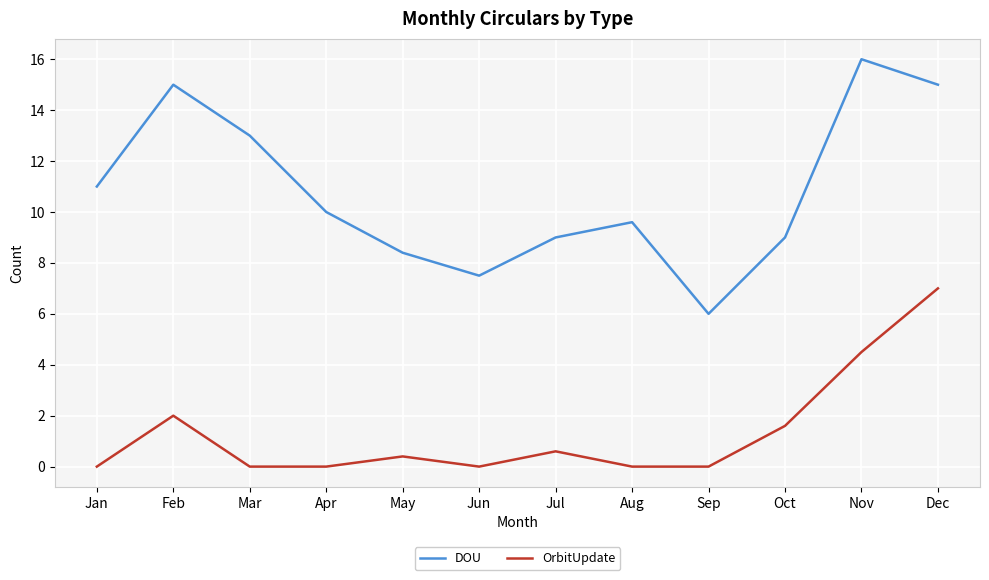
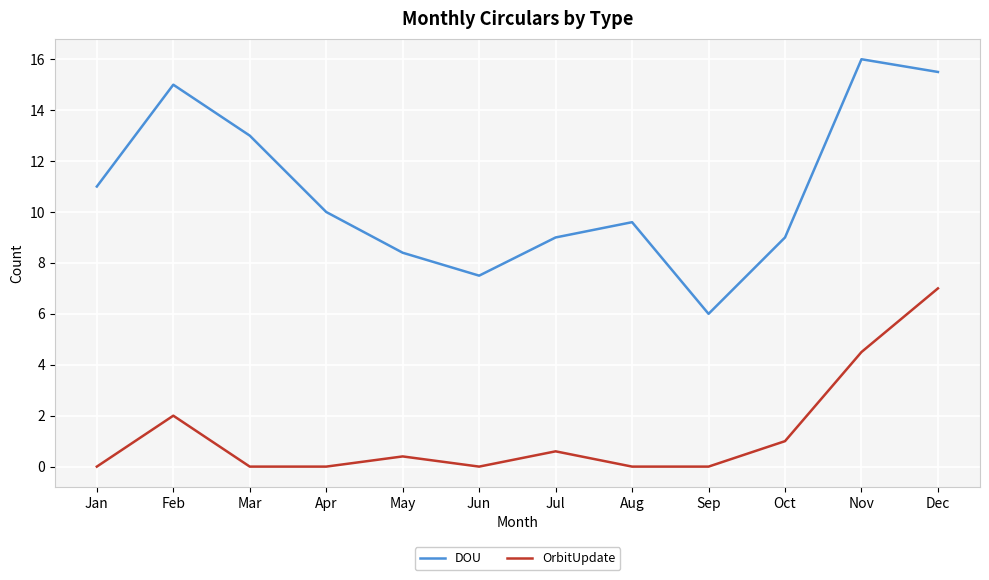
  {
    "DOU": {
      "Jan": 11.0,
      "Feb": 15.0,
      "Mar": 13.0,
      "Apr": 10.0,
      "May": 8.4,
      "Jun": 7.5,
      "Jul": 9.0,
      "Aug": 9.6,
      "Sep": 6.0,
      "Oct": 9.0,
      "Nov": 16.0,
-     "Dec": 15.0
+     "Dec": 15.5
    },
    "OrbitUpdate": {
      "Jan": 0.0,
      "Feb": 2.0,
      "Mar": 0.0,
      "Apr": 0.0,
      "May": 0.4,
      "Jun": 0.0,
      "Jul": 0.6,
      "Aug": 0.0,
      "Sep": 0.0,
-     "Oct": 1.6,
+     "Oct": 1.0,
      "Nov": 4.5,
      "Dec": 7.0
    }
  }
